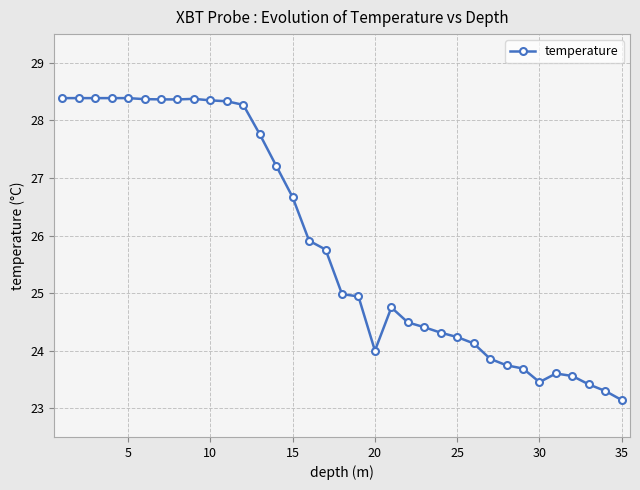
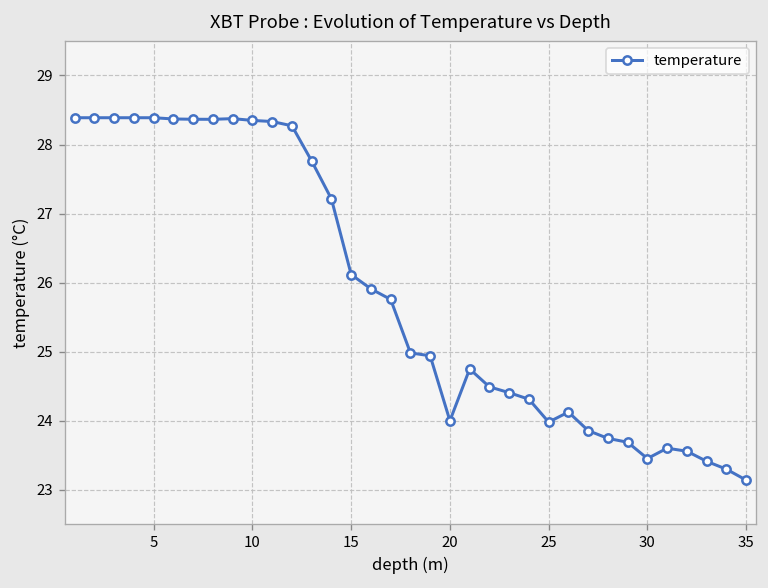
  {
    "5": 28.4,
    "10": 28.3,
-   "15": 26.7,
+   "15": 26.1,
    "20": 24.0,
-   "25": 24.2,
+   "25": 24.0,
    "30": 23.5,
    "35": 23.1
  }
